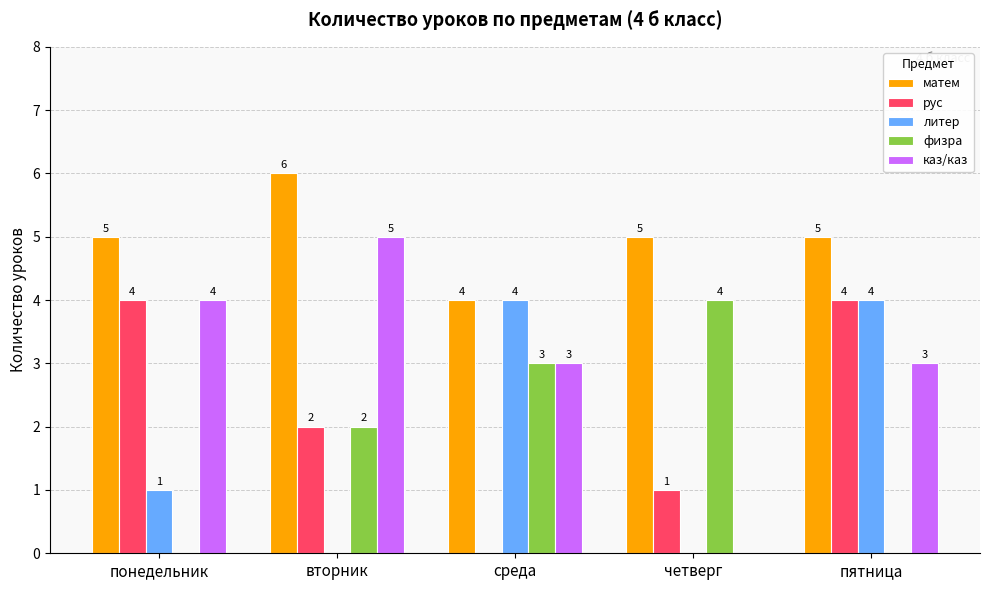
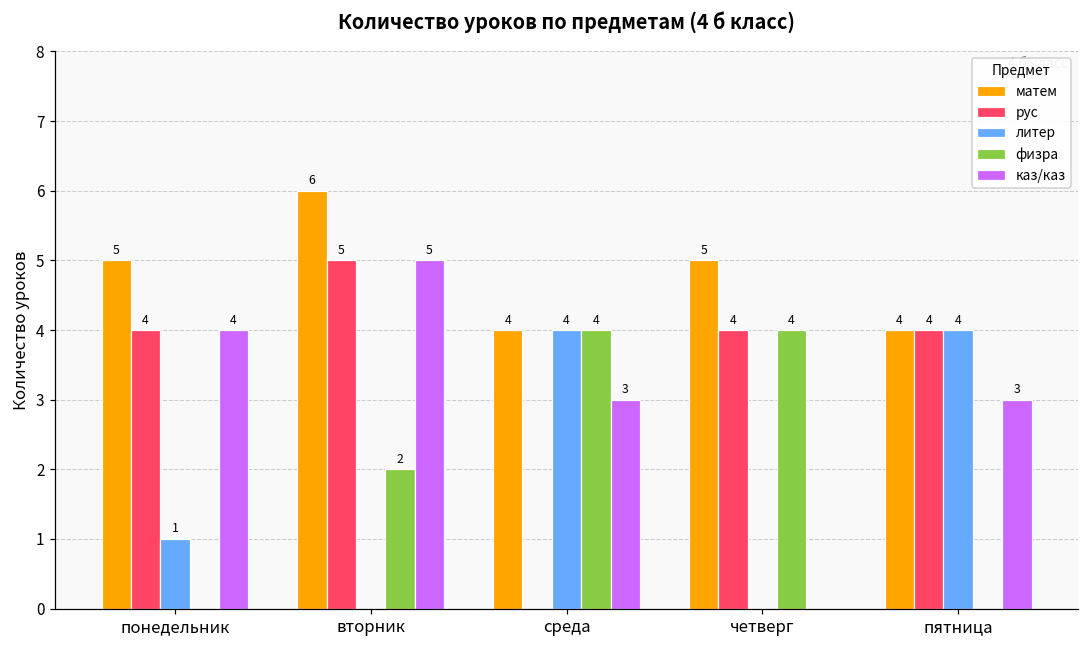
  {
    "матем": {
      "понедельник": 5,
      "вторник": 6,
      "среда": 4,
      "четверг": 5,
-     "пятница": 5
+     "пятница": 4
    },
    "рус": {
      "понедельник": 4,
-     "вторник": 2,
-     "четверг": 1,
+     "вторник": 5,
+     "четверг": 4,
      "пятница": 4
    },
    "литер": {
      "понедельник": 1,
      "среда": 4,
      "пятница": 4
    },
    "физра": {
      "вторник": 2,
-     "среда": 3,
+     "среда": 4,
      "четверг": 4
    },
    "каз/каз": {
      "понедельник": 4,
      "вторник": 5,
      "среда": 3,
      "пятница": 3
    }
  }
